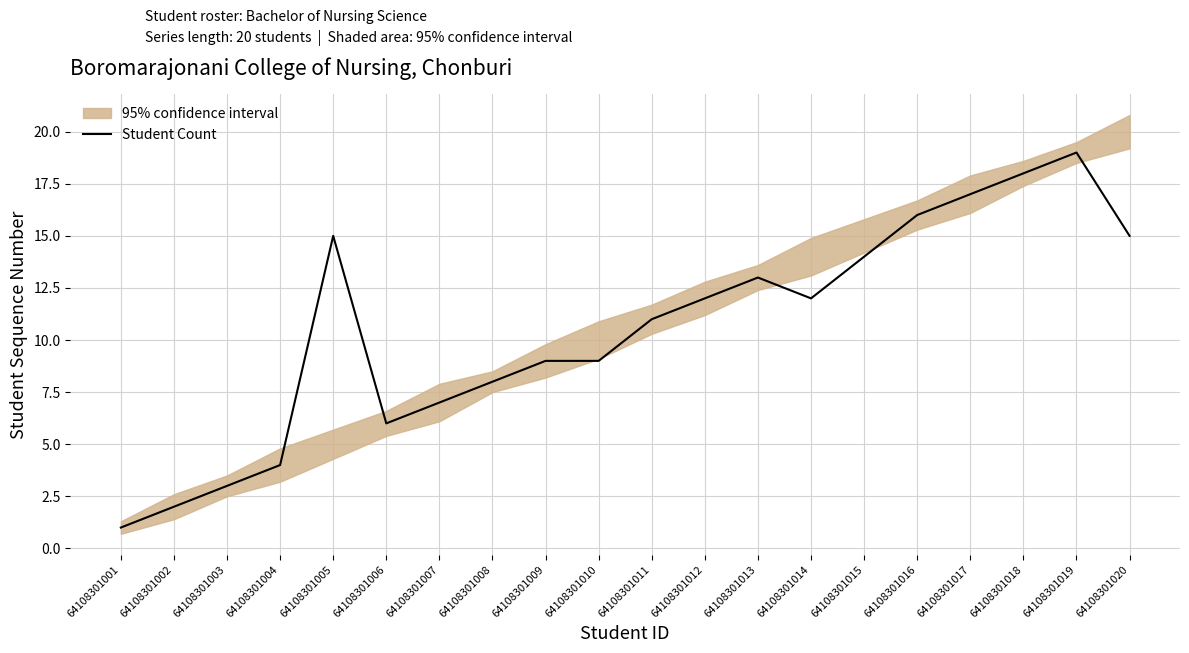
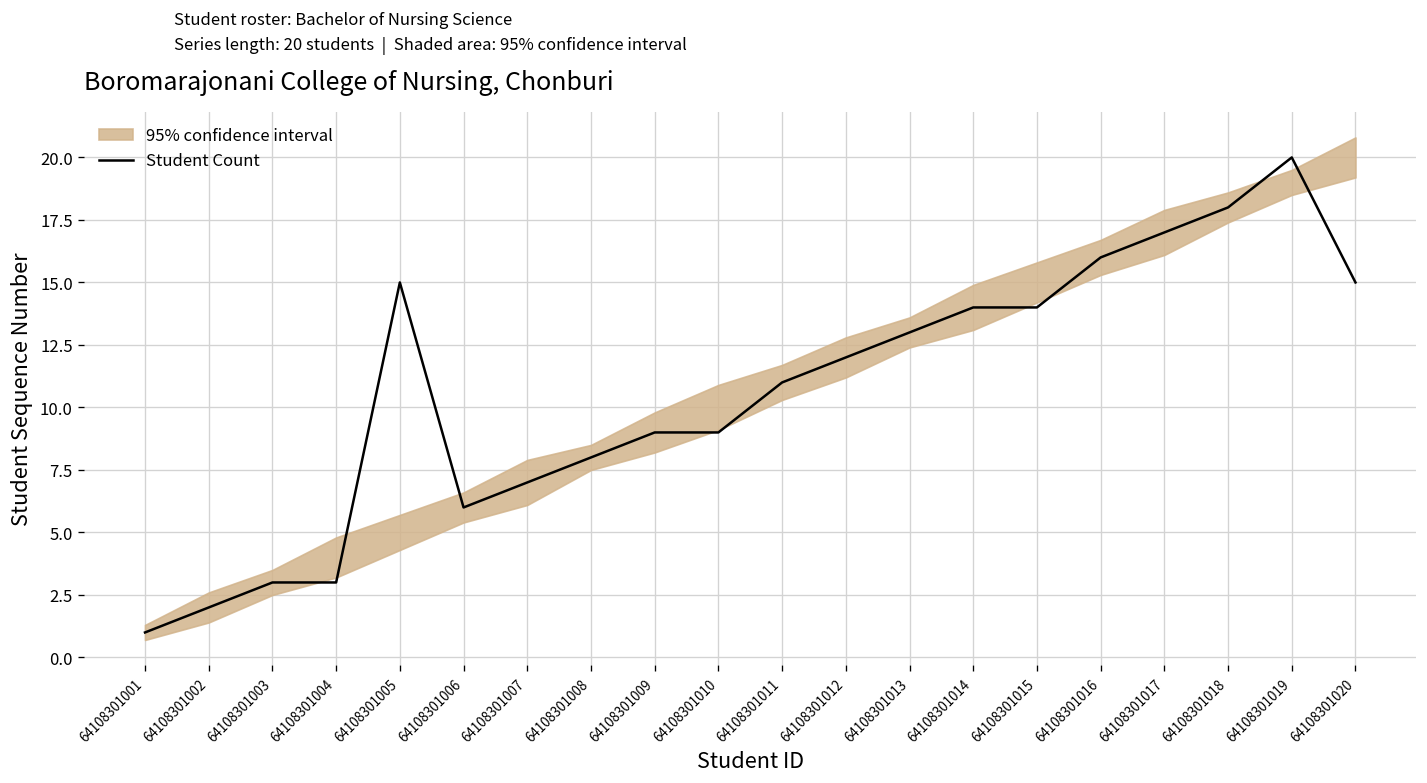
  {
    "Student Count": {
      "64108301001": 1,
      "64108301002": 2,
      "64108301003": 3,
-     "64108301004": 4,
+     "64108301004": 3,
      "64108301005": 15,
      "64108301006": 6,
      "64108301007": 7,
      "64108301008": 8,
      "64108301009": 9,
      "64108301010": 9,
      "64108301011": 11,
      "64108301012": 12,
      "64108301013": 13,
-     "64108301014": 12,
+     "64108301014": 14,
      "64108301015": 14,
      "64108301016": 16,
      "64108301017": 17,
      "64108301018": 18,
-     "64108301019": 19,
+     "64108301019": 20,
      "64108301020": 15
    }
  }
